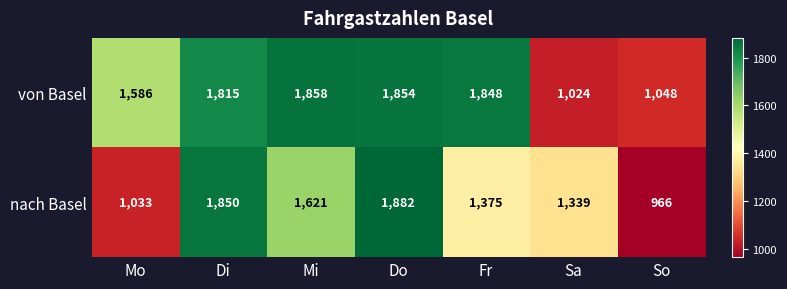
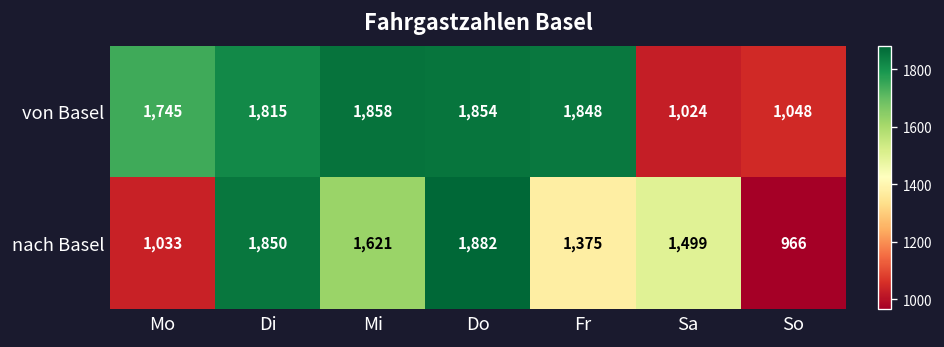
  {
    "von Basel": {
-     "Mo": "1,586",
+     "Mo": "1,745",
      "Di": "1,815",
      "Mi": "1,858",
      "Do": "1,854",
      "Fr": "1,848",
      "Sa": "1,024",
      "So": "1,048"
    },
    "nach Basel": {
      "Mo": "1,033",
      "Di": "1,850",
      "Mi": "1,621",
      "Do": "1,882",
      "Fr": "1,375",
-     "Sa": "1,339",
+     "Sa": "1,499",
      "So": "966"
    }
  }
